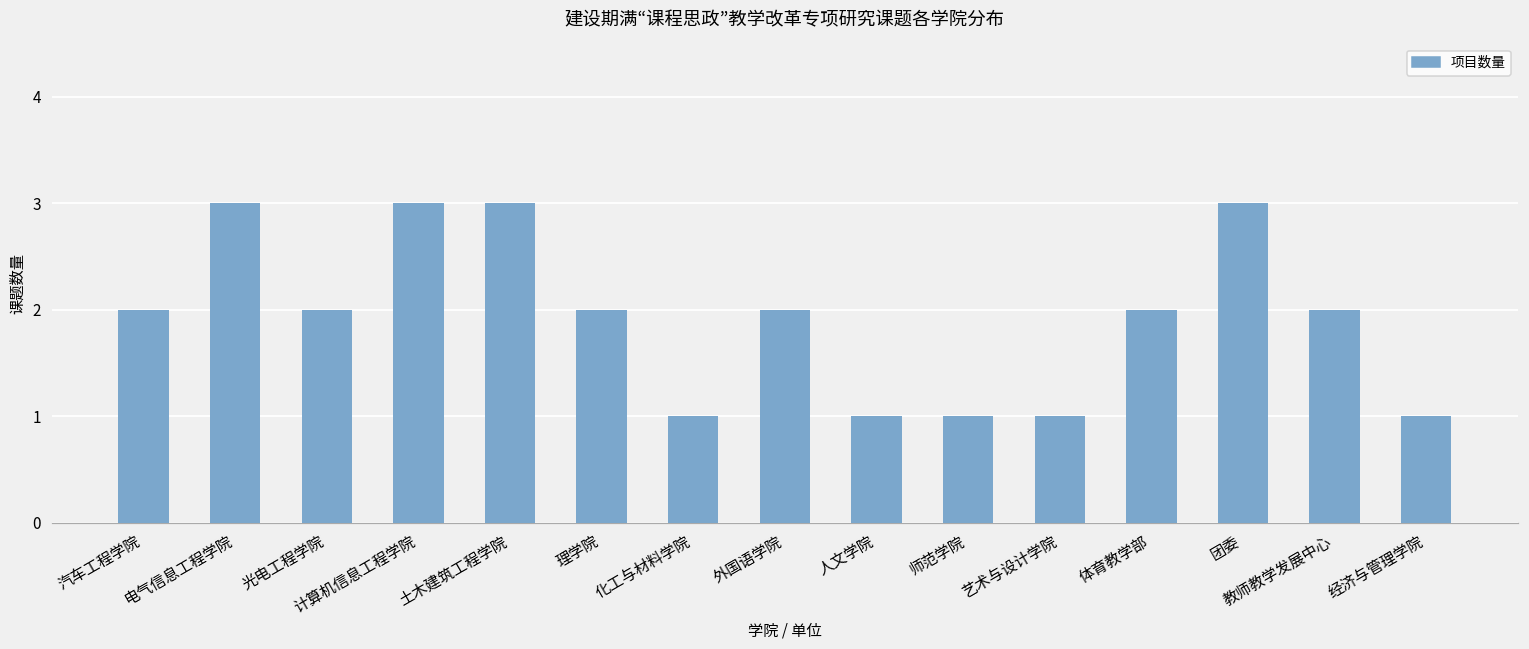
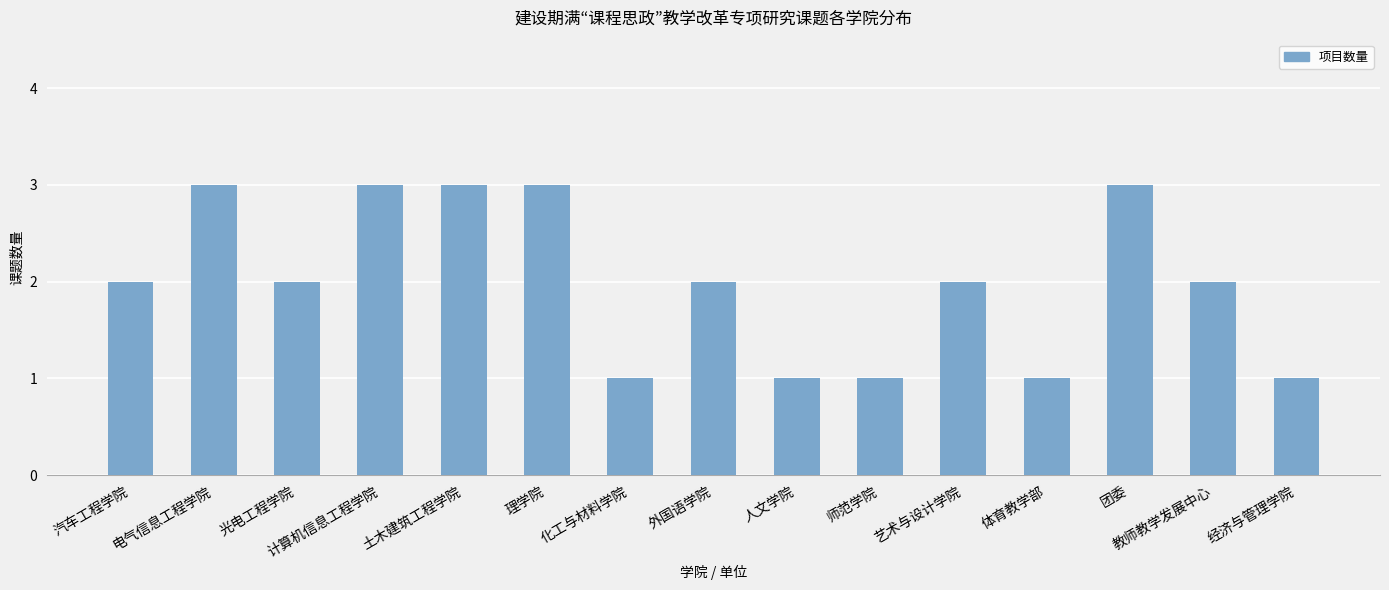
  {
    "汽车工程学院": 2,
    "电气信息工程学院": 3,
    "光电工程学院": 2,
    "计算机信息工程学院": 3,
    "土木建筑工程学院": 3,
-   "理学院": 2,
+   "理学院": 3,
    "化工与材料学院": 1,
    "外国语学院": 2,
    "人文学院": 1,
    "师范学院": 1,
-   "艺术与设计学院": 1,
-   "体育教学部": 2,
+   "艺术与设计学院": 2,
+   "体育教学部": 1,
    "团委": 3,
    "教师教学发展中心": 2,
    "经济与管理学院": 1
  }
